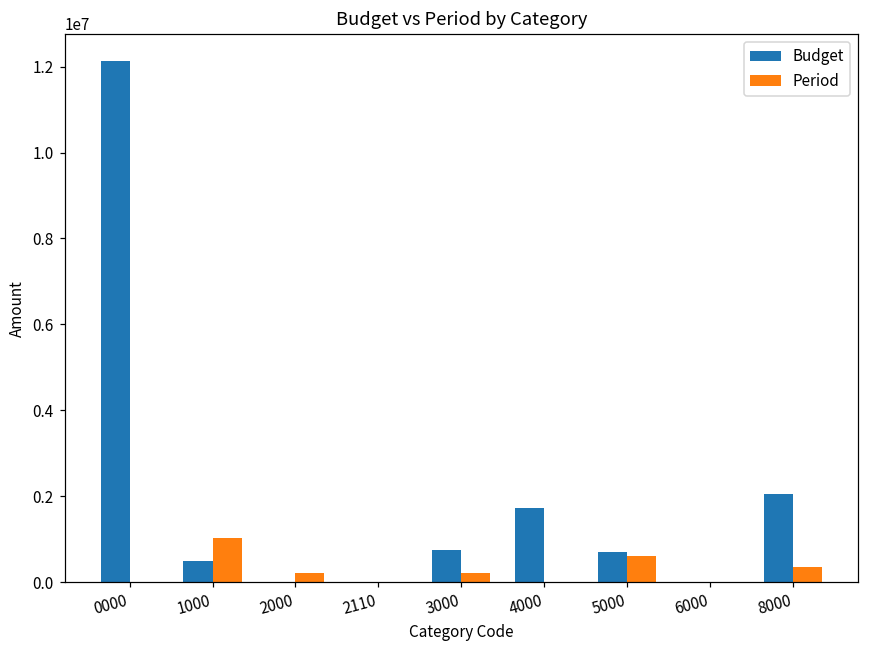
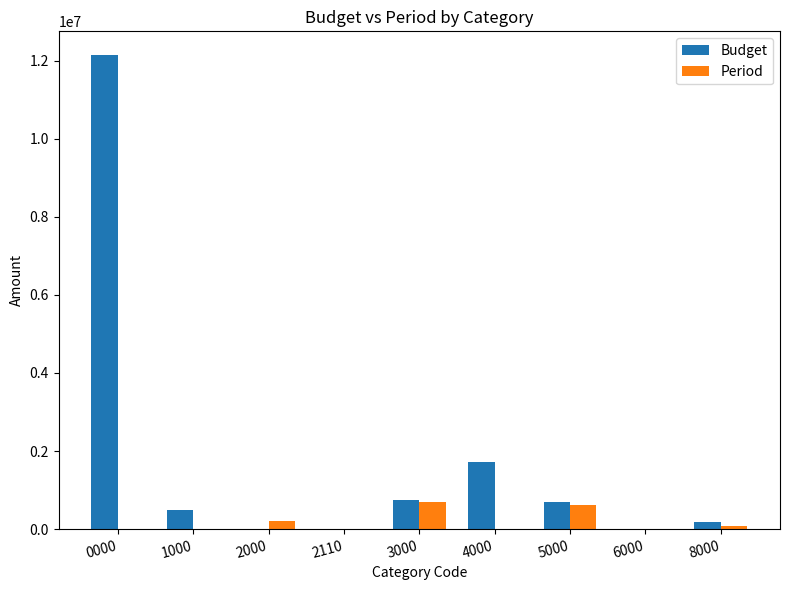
  {
    "Budget": {
      "0000": 12100000,
      "1000": 500000,
      "2000": 0,
      "2110": 0,
      "3000": 700000,
      "4000": 1700000,
      "5000": 700000,
      "6000": 0,
-     "8000": 2100000
+     "8000": 200000
    },
    "Period": {
      "0000": 0,
-     "1000": 1000000,
+     "1000": 0,
      "2000": 200000,
      "2110": 0,
-     "3000": 200000,
+     "3000": 700000,
      "4000": 0,
      "5000": 600000,
      "6000": 0,
-     "8000": 300000
+     "8000": 100000
    }
  }
